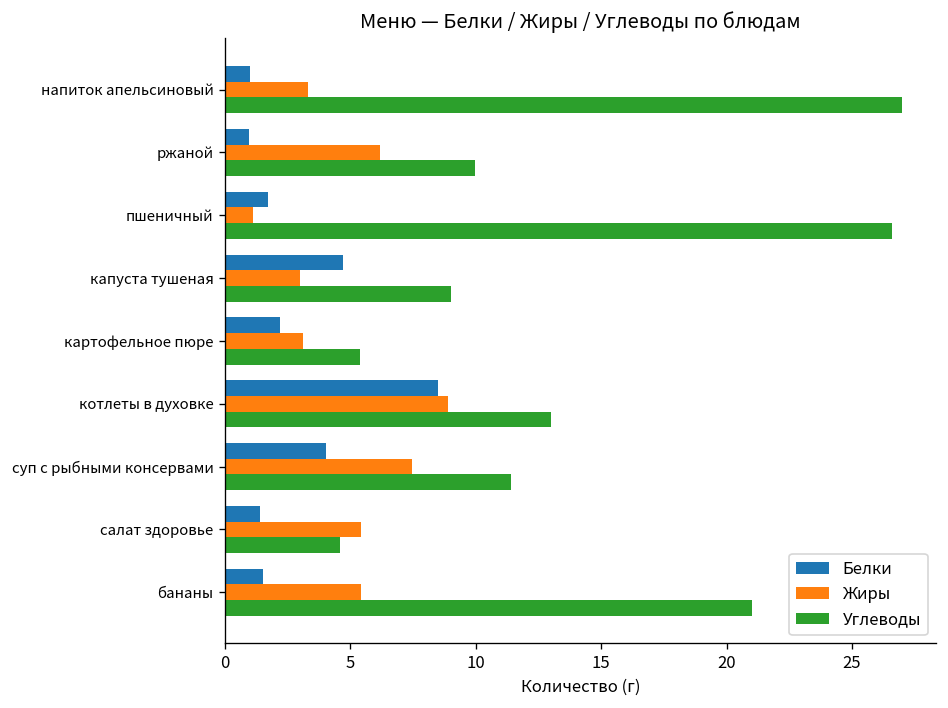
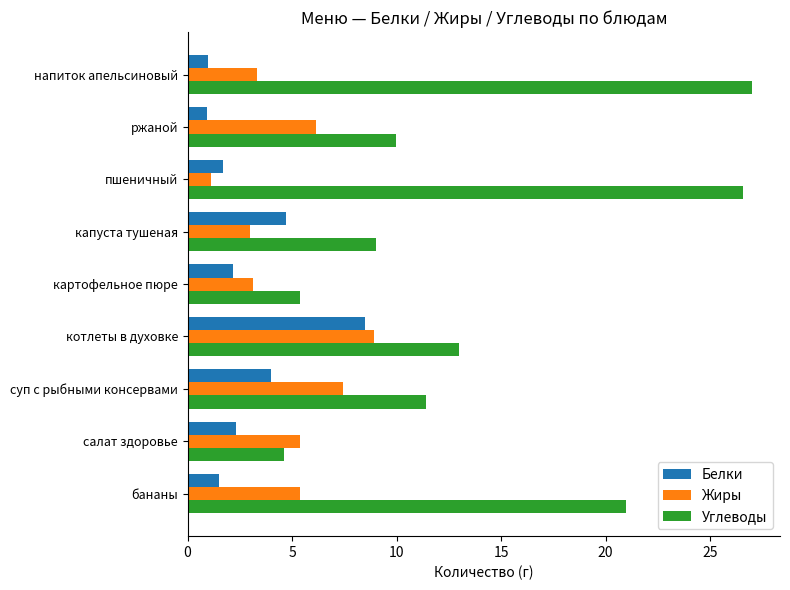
  {
    "Белки": {
      "напиток апельсиновый": 1.0,
      "ржаной": 0.9,
      "пшеничный": 1.7,
      "капуста тушеная": 4.7,
      "картофельное пюре": 2.2,
      "котлеты в духовке": 8.5,
      "суп с рыбными консервами": 4.0,
-     "салат здоровье": 1.4,
+     "салат здоровье": 2.3,
      "бананы": 1.5
    },
    "Жиры": {
      "напиток апельсиновый": 3.3,
      "ржаной": 6.2,
      "пшеничный": 1.1,
      "капуста тушеная": 3.0,
      "картофельное пюре": 3.1,
      "котлеты в духовке": 8.9,
      "суп с рыбными консервами": 7.4,
      "салат здоровье": 5.4,
      "бананы": 5.4
    },
    "Углеводы": {
      "напиток апельсиновый": 27.0,
      "ржаной": 10.0,
      "пшеничный": 26.6,
      "капуста тушеная": 9.0,
      "картофельное пюре": 5.4,
      "котлеты в духовке": 13.0,
      "суп с рыбными консервами": 11.4,
      "салат здоровье": 4.6,
      "бананы": 21.0
    }
  }
